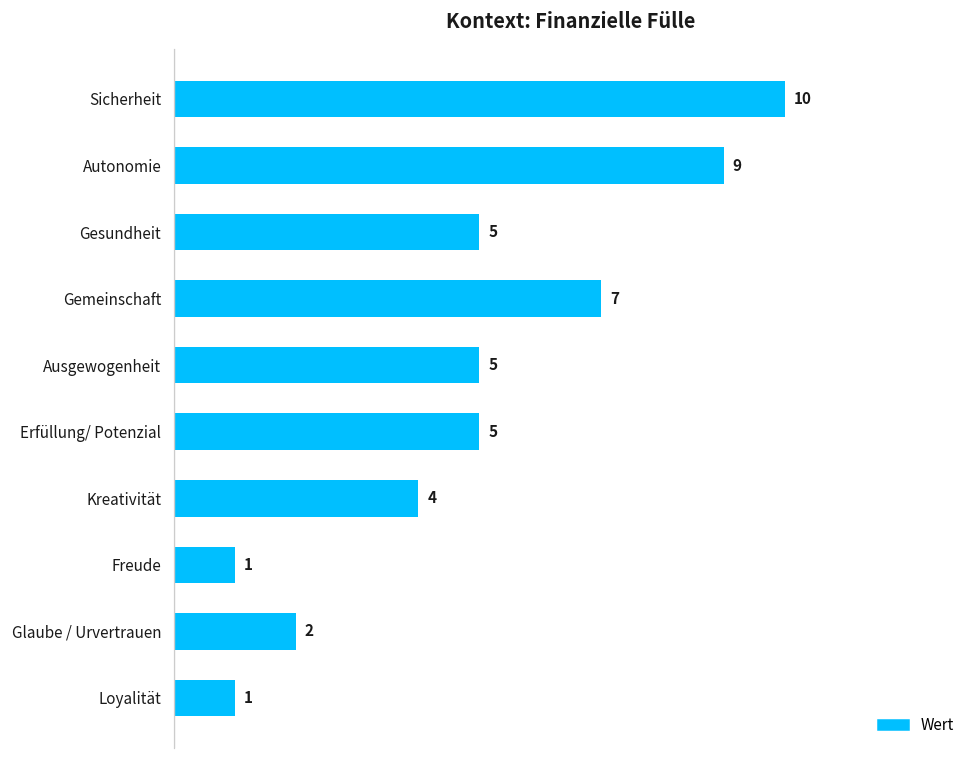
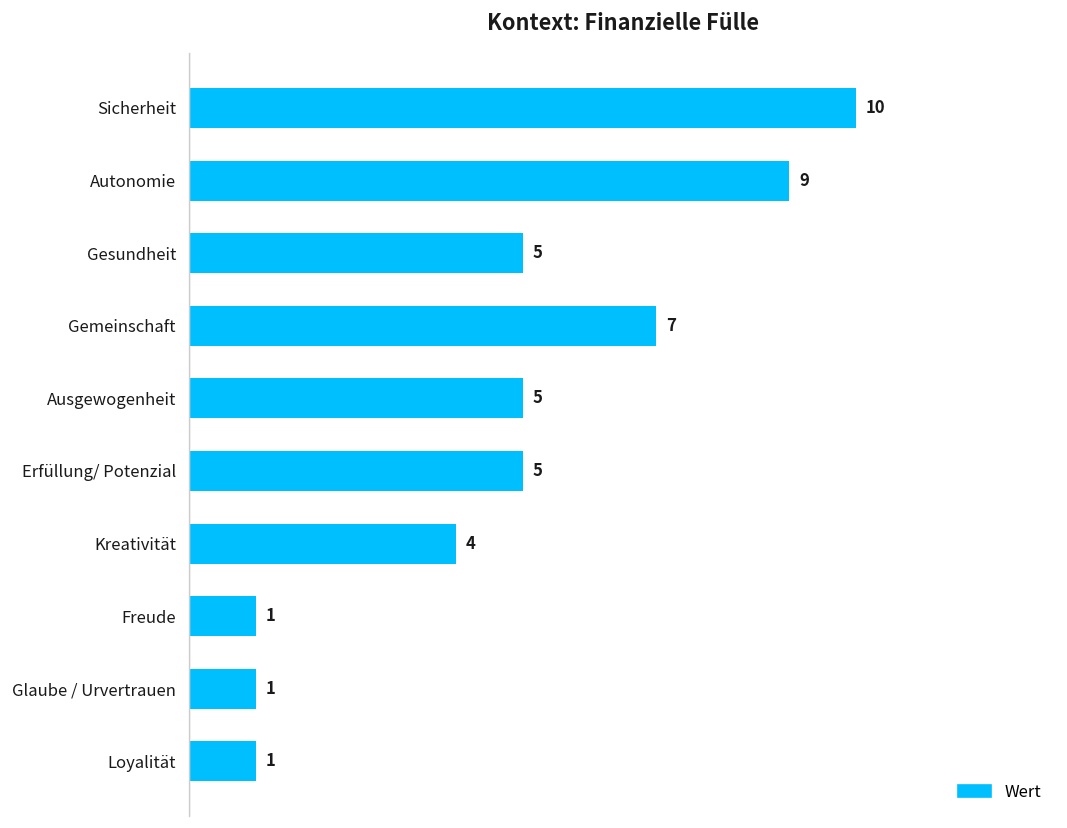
  {
    "Sicherheit": 10,
    "Autonomie": 9,
    "Gesundheit": 5,
    "Gemeinschaft": 7,
    "Ausgewogenheit": 5,
    "Erfüllung/ Potenzial": 5,
    "Kreativität": 4,
    "Freude": 1,
-   "Glaube / Urvertrauen": 2,
+   "Glaube / Urvertrauen": 1,
    "Loyalität": 1
  }
